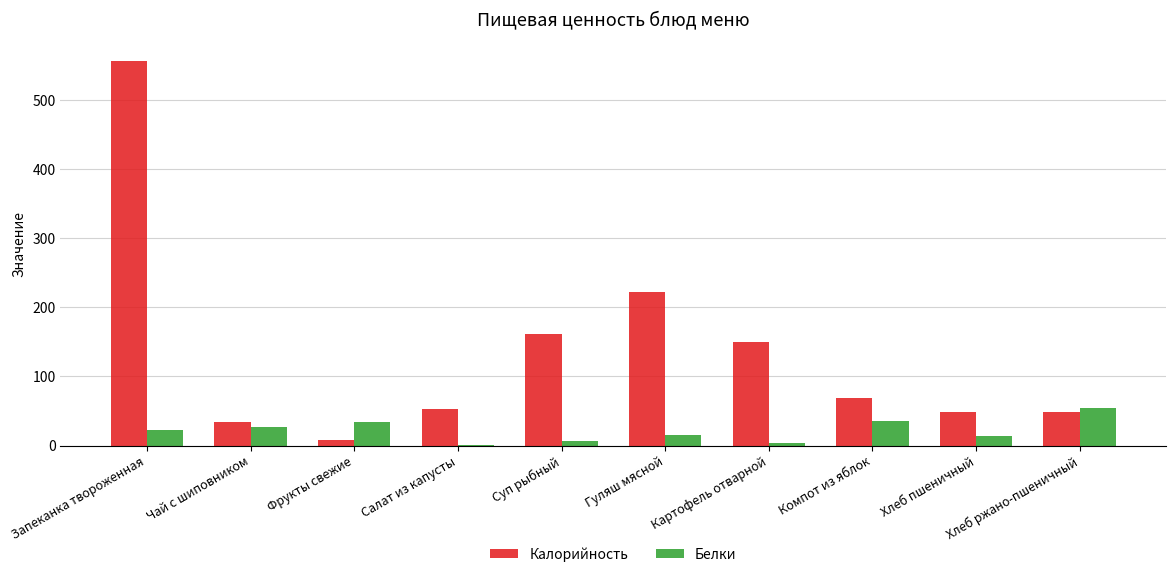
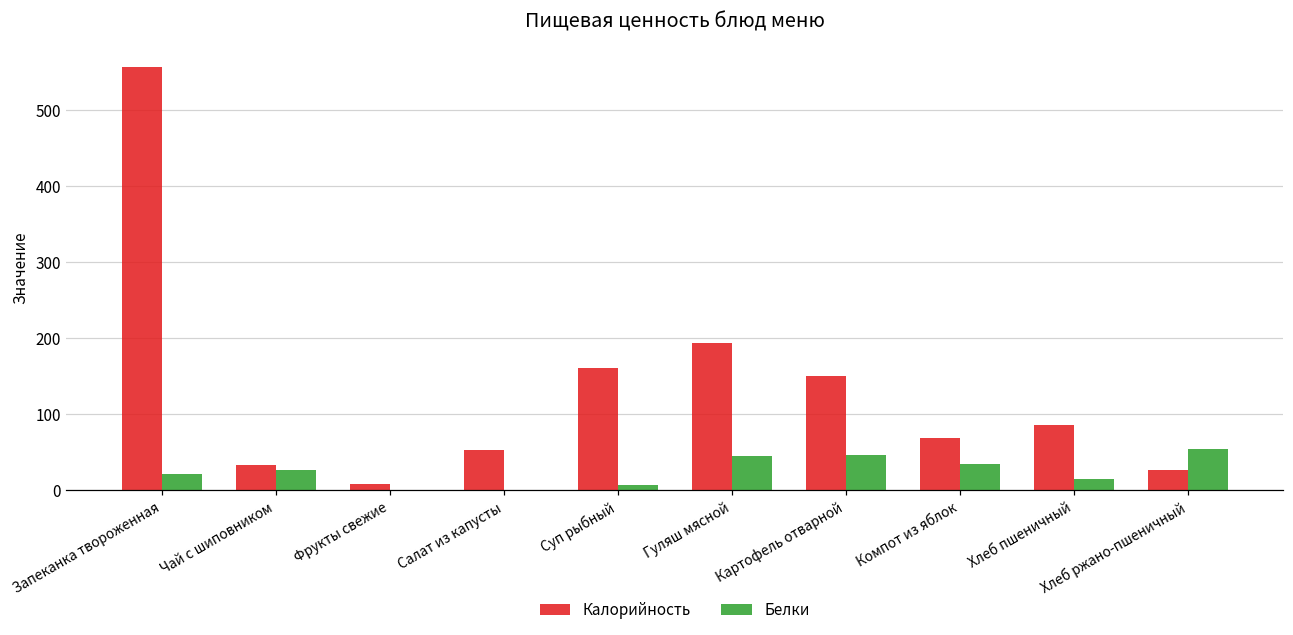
  {
    "Калорийность": {
      "Запеканка твороженная": 560,
      "Чай с шиповником": 30,
      "Фрукты свежие": 10,
      "Салат из капусты": 50,
      "Суп рыбный": 160,
-     "Гуляш мясной": 220,
+     "Гуляш мясной": 190,
      "Картофель отварной": 150,
      "Компот из яблок": 70,
-     "Хлеб пшеничный": 50,
-     "Хлеб ржано-пшеничный": 50
+     "Хлеб пшеничный": 90,
+     "Хлеб ржано-пшеничный": 30
    },
    "Белки": {
      "Запеканка твороженная": 20,
      "Чай с шиповником": 30,
-     "Фрукты свежие": 30,
+     "Фрукты свежие": 0,
      "Суп рыбный": 10,
-     "Гуляш мясной": 10,
-     "Картофель отварной": 0,
+     "Гуляш мясной": 40,
+     "Картофель отварной": 50,
      "Компот из яблок": 40,
      "Хлеб пшеничный": 10,
      "Хлеб ржано-пшеничный": 50
    }
  }
